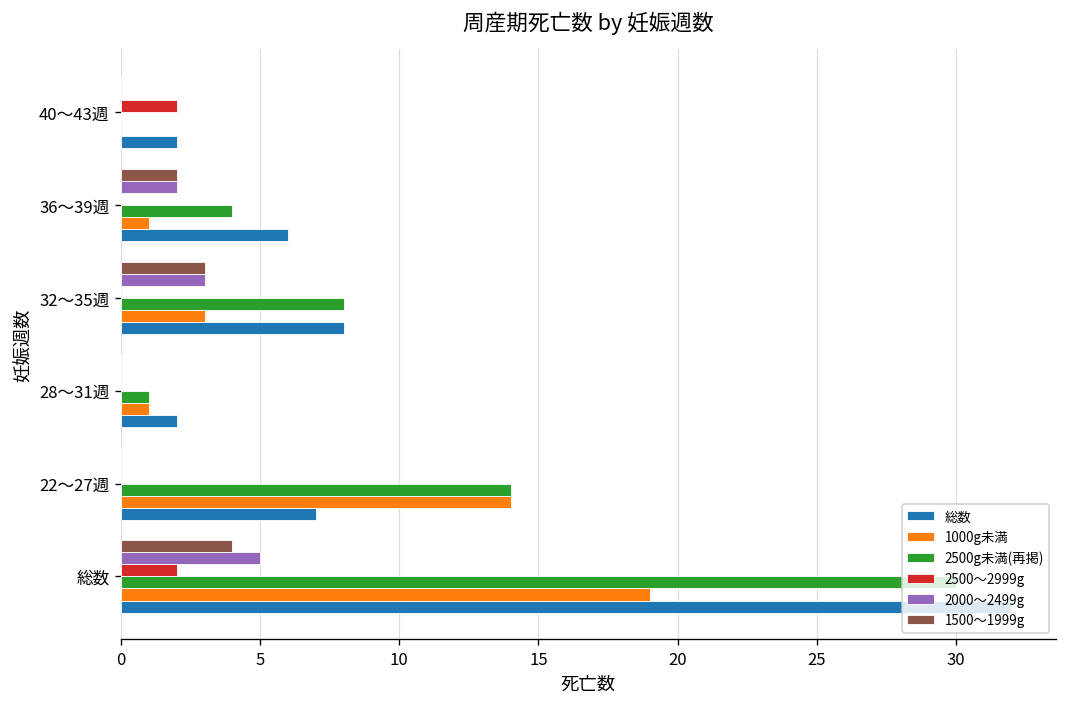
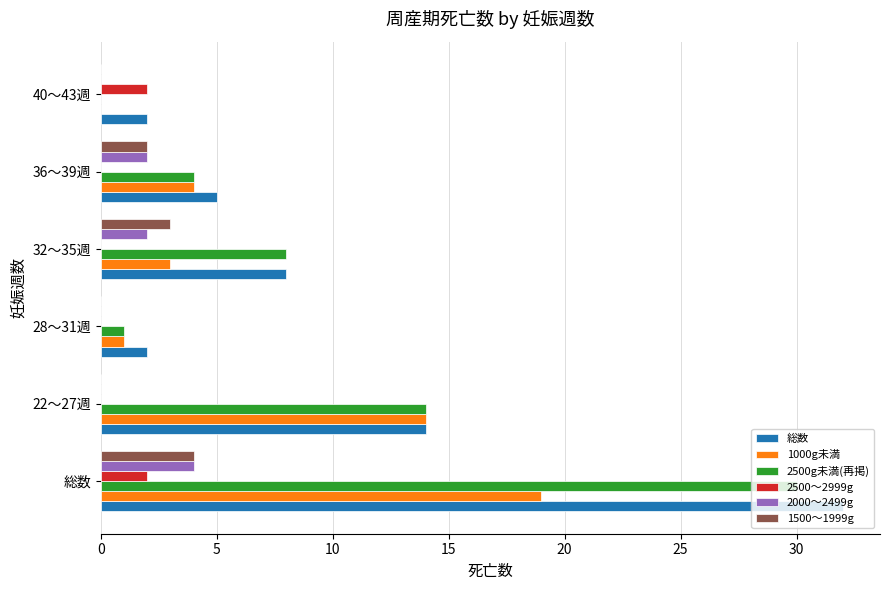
  {
    "総数": {
      "40～43週": 2,
-     "36～39週": 6,
+     "36～39週": 5,
      "32～35週": 8,
      "28～31週": 2,
-     "22～27週": 7
+     "22～27週": 14
    },
    "1000g未満": {
      "40～43週": 0,
-     "36～39週": 1,
+     "36～39週": 4,
      "32～35週": 3,
      "28～31週": 1,
      "22～27週": 14,
      "総数": 19
    },
    "2500g未満(再掲)": {
      "40～43週": 0,
      "36～39週": 4,
      "32～35週": 8,
      "28～31週": 1,
      "22～27週": 14
    },
    "2500～2999g": {
      "40～43週": 2,
      "36～39週": 0,
      "32～35週": 0,
      "28～31週": 0,
      "22～27週": 0,
      "総数": 2
    },
    "2000～2499g": {
      "40～43週": 0,
      "36～39週": 2,
-     "32～35週": 3,
+     "32～35週": 2,
      "28～31週": 0,
      "22～27週": 0,
-     "総数": 5
+     "総数": 4
    },
    "1500～1999g": {
      "40～43週": 0,
      "36～39週": 2,
      "32～35週": 3,
      "28～31週": 0,
      "22～27週": 0,
      "総数": 4
    }
  }
